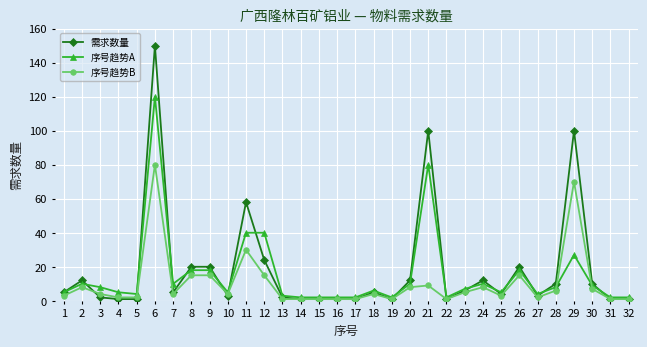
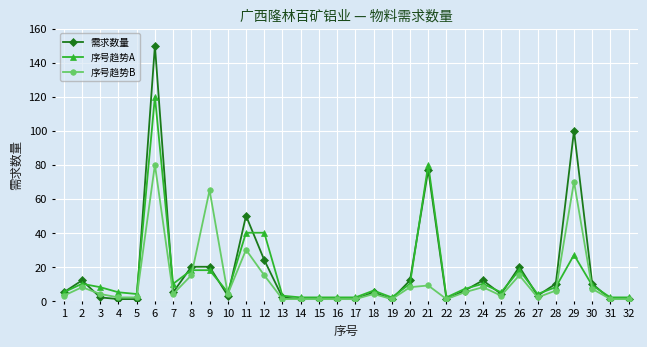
  {
    "需求数量": {
      "2": 12,
      "3": 2,
      "6": 150,
      "8": 20,
      "9": 20,
-     "11": 58,
+     "11": 50,
      "12": 24,
      "20": 12,
-     "21": 100,
+     "21": 77,
      "24": 12,
      "26": 20,
      "28": 10,
      "29": 100
    },
    "序号趋势A": {
      "2": 10,
      "3": 8,
      "4": 5,
      "5": 4,
      "6": 120,
      "7": 10,
      "8": 18,
      "9": 18,
      "11": 40,
      "12": 40,
      "20": 10,
      "21": 80,
      "24": 10,
      "26": 18,
      "28": 8,
      "29": 27
    },
    "序号趋势B": {
      "1": 3,
      "2": 8,
      "3": 4,
      "6": 80,
      "8": 15,
-     "9": 15,
+     "9": 65,
      "11": 30,
      "12": 15,
      "20": 8,
      "21": 9,
      "24": 8,
      "26": 15,
      "28": 6,
      "29": 70,
      "30": 7
    }
  }
